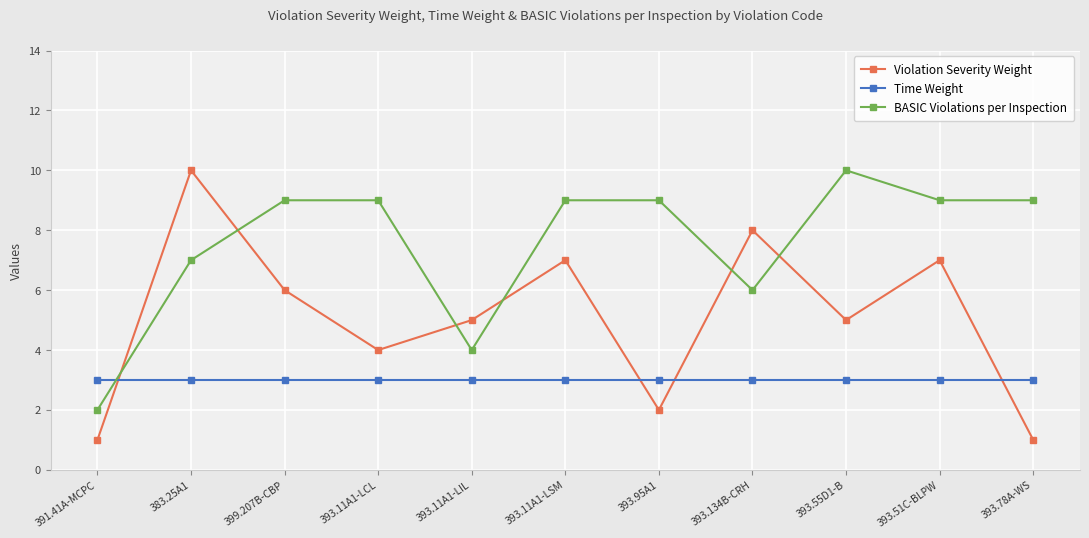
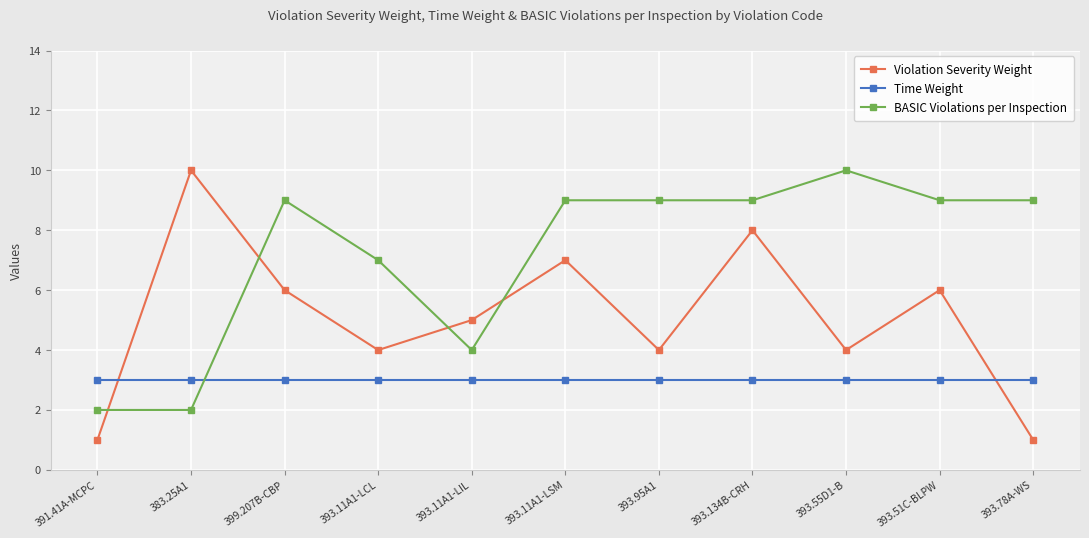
  {
    "Violation Severity Weight": {
      "391.41A-MCPC": 1,
      "383.25A1": 10,
      "399.207B-CBP": 6,
      "393.11A1-LCL": 4,
      "393.11A1-LIL": 5,
      "393.11A1-LSM": 7,
-     "393.95A1": 2,
+     "393.95A1": 4,
      "393.134B-CRH": 8,
-     "393.55D1-B": 5,
-     "393.51C-BLPW": 7,
+     "393.55D1-B": 4,
+     "393.51C-BLPW": 6,
      "393.78A-WS": 1
    },
    "Time Weight": {
      "391.41A-MCPC": 3,
      "383.25A1": 3,
      "399.207B-CBP": 3,
      "393.11A1-LCL": 3,
      "393.11A1-LIL": 3,
      "393.11A1-LSM": 3,
      "393.95A1": 3,
      "393.134B-CRH": 3,
      "393.55D1-B": 3,
      "393.51C-BLPW": 3,
      "393.78A-WS": 3
    },
    "BASIC Violations per Inspection": {
      "391.41A-MCPC": 2,
-     "383.25A1": 7,
+     "383.25A1": 2,
      "399.207B-CBP": 9,
-     "393.11A1-LCL": 9,
+     "393.11A1-LCL": 7,
      "393.11A1-LIL": 4,
      "393.11A1-LSM": 9,
      "393.95A1": 9,
-     "393.134B-CRH": 6,
+     "393.134B-CRH": 9,
      "393.55D1-B": 10,
      "393.51C-BLPW": 9,
      "393.78A-WS": 9
    }
  }
